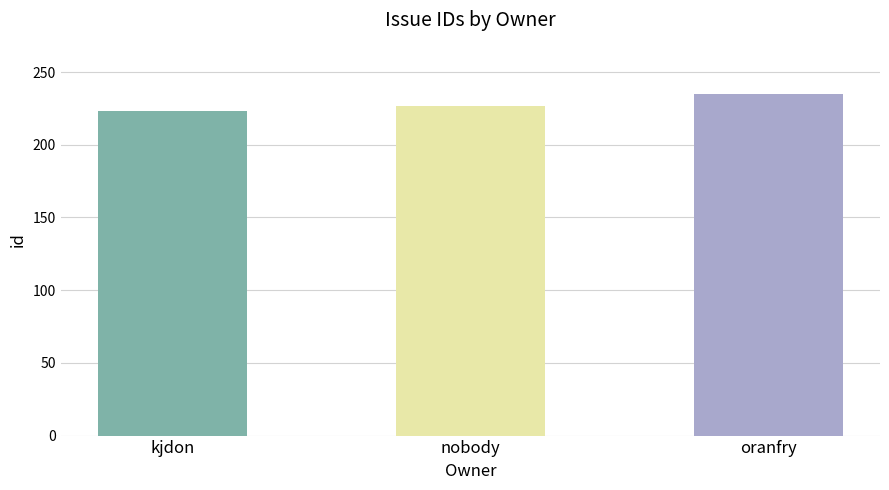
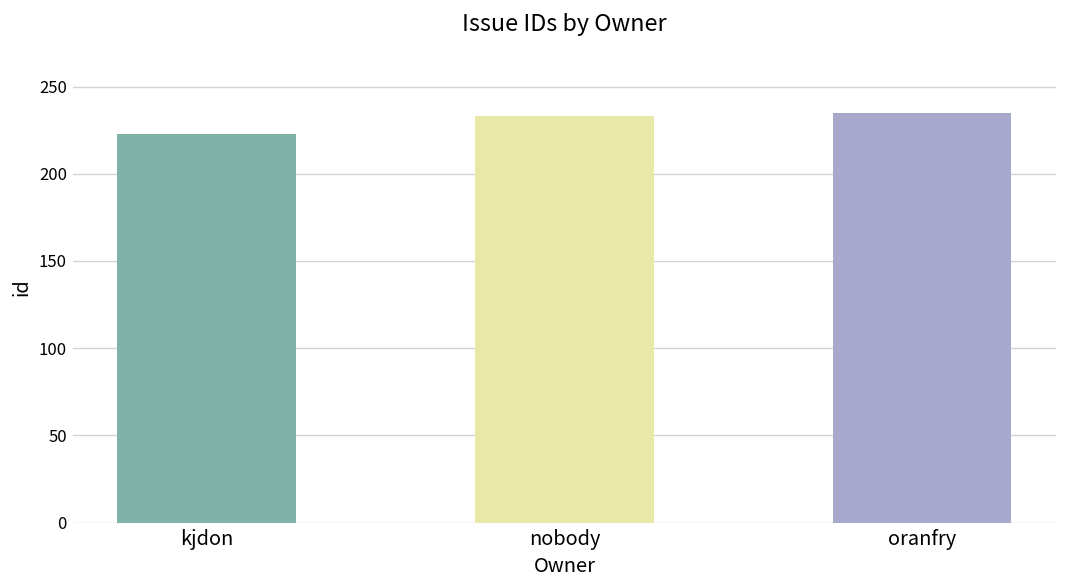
  {
    "kjdon": 223,
-   "nobody": 227,
+   "nobody": 233,
    "oranfry": 235
  }
